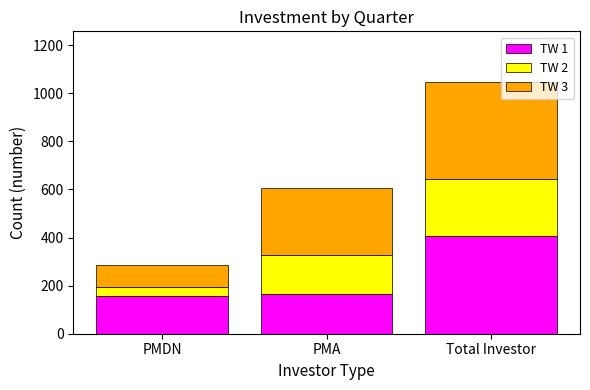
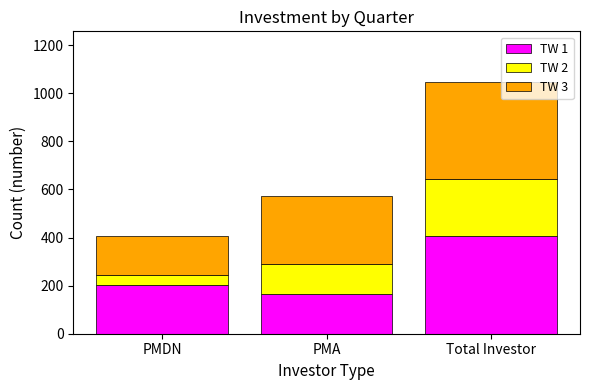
  {
    "TW 1": {
-     "PMDN": 160,
+     "PMDN": 200,
      "PMA": 170,
      "Total Investor": 410
    },
    "TW 2": {
      "PMDN": 40,
-     "PMA": 160,
+     "PMA": 130,
      "Total Investor": 230
    },
    "TW 3": {
-     "PMDN": 90,
+     "PMDN": 160,
      "PMA": 280,
      "Total Investor": 410
    }
  }
